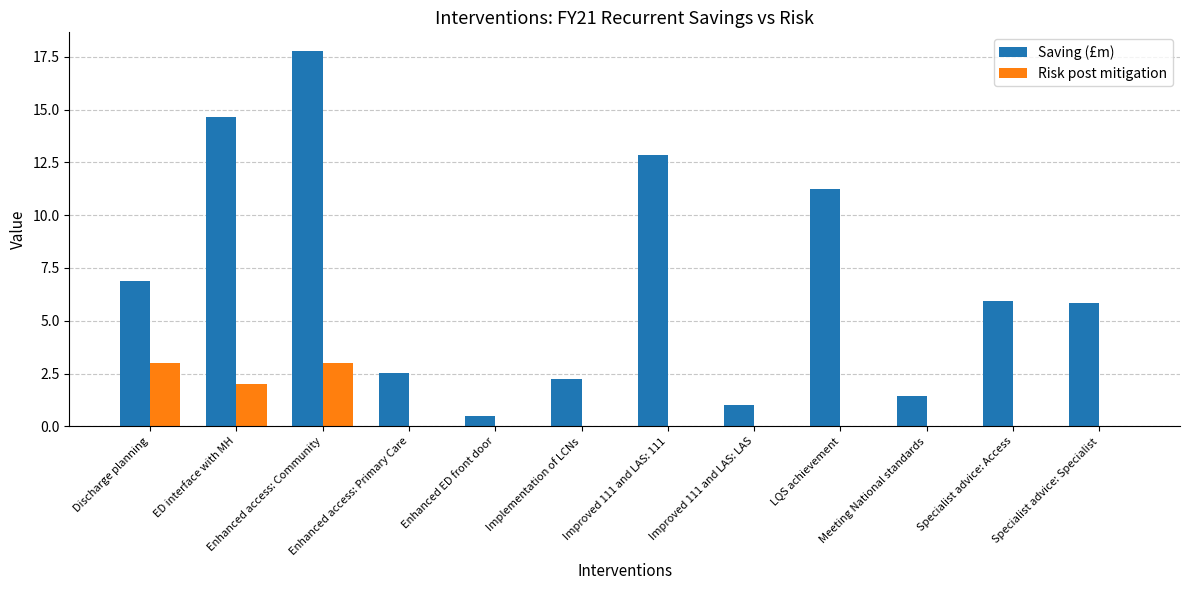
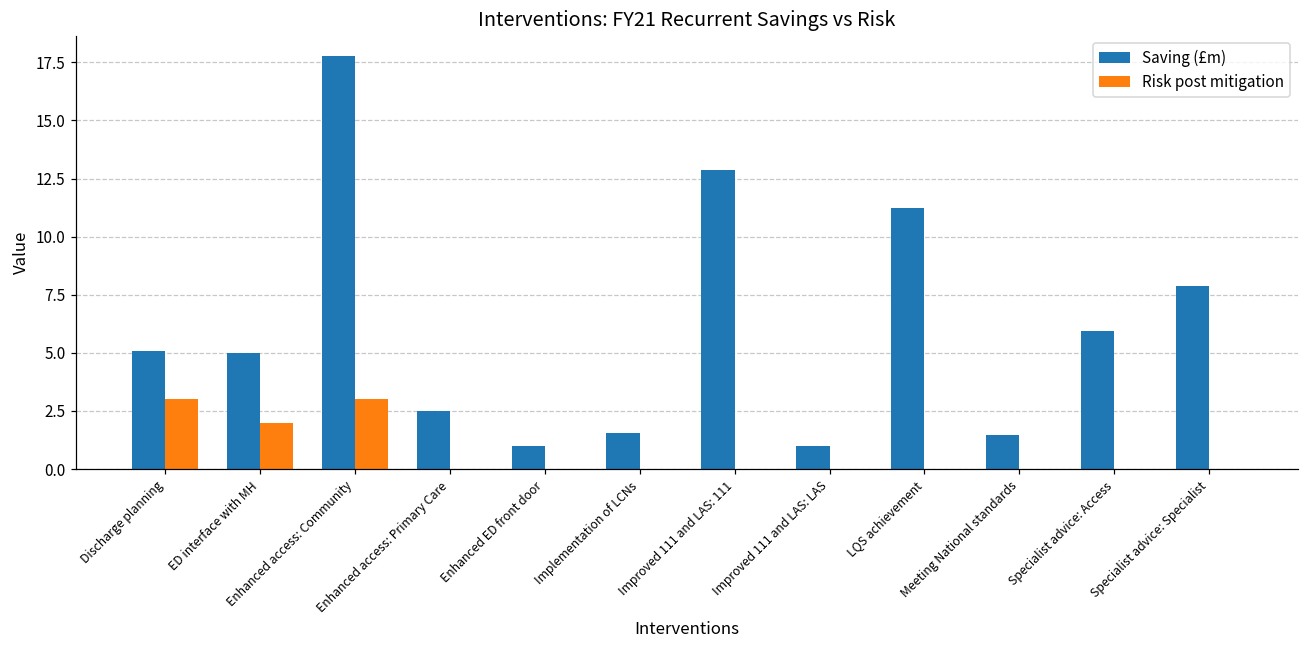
  {
    "Saving (£m)": {
-     "Discharge planning": 6.9,
-     "ED interface with MH": 14.6,
+     "Discharge planning": 5.1,
+     "ED interface with MH": 5.0,
      "Enhanced access: Community": 17.8,
      "Enhanced access: Primary Care": 2.5,
-     "Enhanced ED front door": 0.5,
-     "Implementation of LCNs": 2.2,
+     "Enhanced ED front door": 1.0,
+     "Implementation of LCNs": 1.5,
      "Improved 111 and LAS: 111": 12.9,
      "Improved 111 and LAS: LAS": 1.0,
      "LQS achievement": 11.2,
      "Meeting National standards": 1.5,
      "Specialist advice: Access": 5.9,
-     "Specialist advice: Specialist": 5.8
+     "Specialist advice: Specialist": 7.9
    },
    "Risk post mitigation": {
      "Discharge planning": 3.0,
      "ED interface with MH": 2.0,
      "Enhanced access: Community": 3.0,
      "Enhanced access: Primary Care": 0.0,
      "Enhanced ED front door": 0.0,
      "Implementation of LCNs": 0.0,
      "Improved 111 and LAS: 111": 0.0,
      "Improved 111 and LAS: LAS": 0.0,
      "LQS achievement": 0.0,
      "Meeting National standards": 0.0,
      "Specialist advice: Access": 0.0,
      "Specialist advice: Specialist": 0.0
    }
  }
